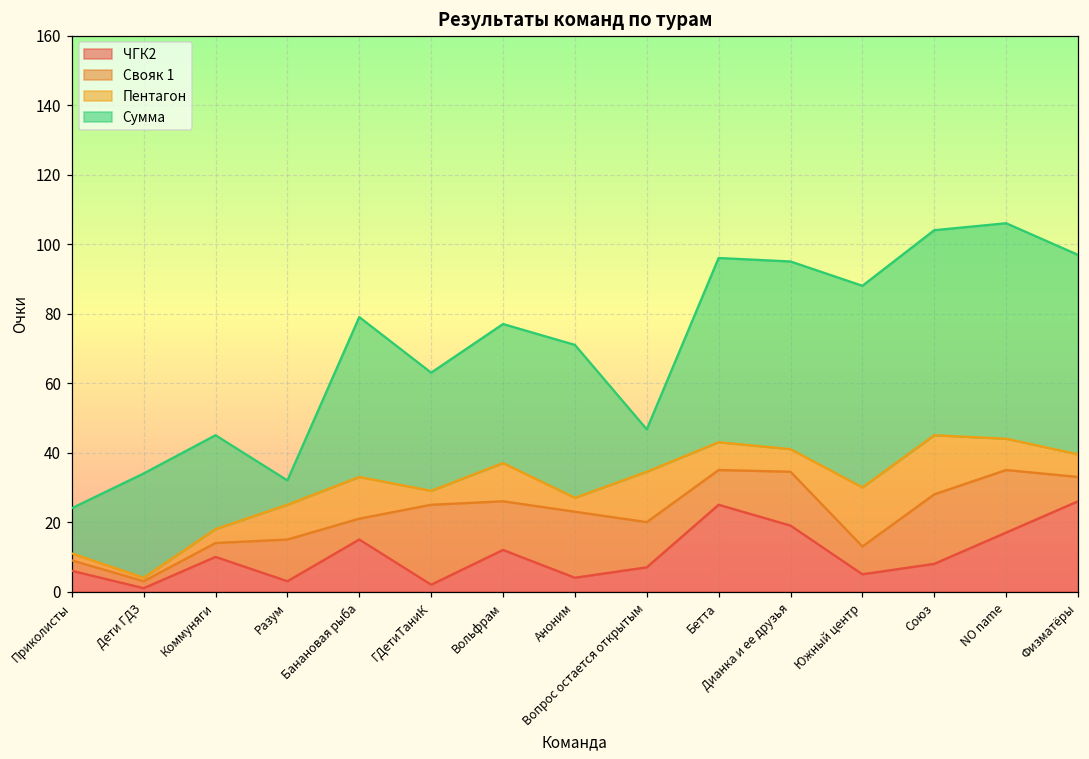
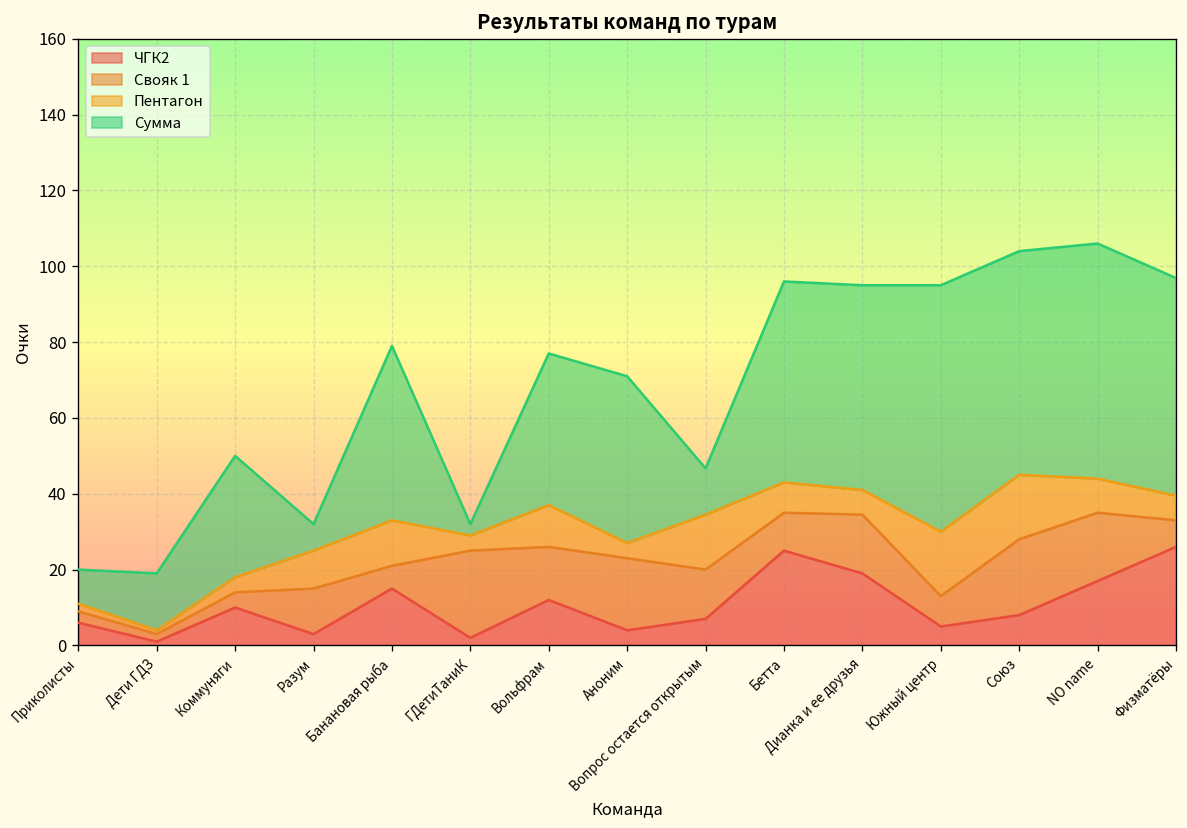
  {
    "Сумма": {
-     "Приколисты": 13,
-     "Дети ГДЗ": 30,
-     "Коммуняги": 27,
+     "Приколисты": 9,
+     "Дети ГДЗ": 15,
+     "Коммуняги": 32,
      "Разум": 7,
      "Банановая рыба": 46,
-     "ГДетиТаниК": 34,
+     "ГДетиТаниК": 3,
      "Вольфрам": 40,
      "Аноним": 44,
      "Вопрос остается открытым": 12,
      "Бетта": 53,
      "Дианка и ее друзья": 54,
-     "Южный центр": 58,
+     "Южный центр": 65,
      "Союз": 59,
      "NO name": 62,
      "Физматёры": 57
    }
  }
